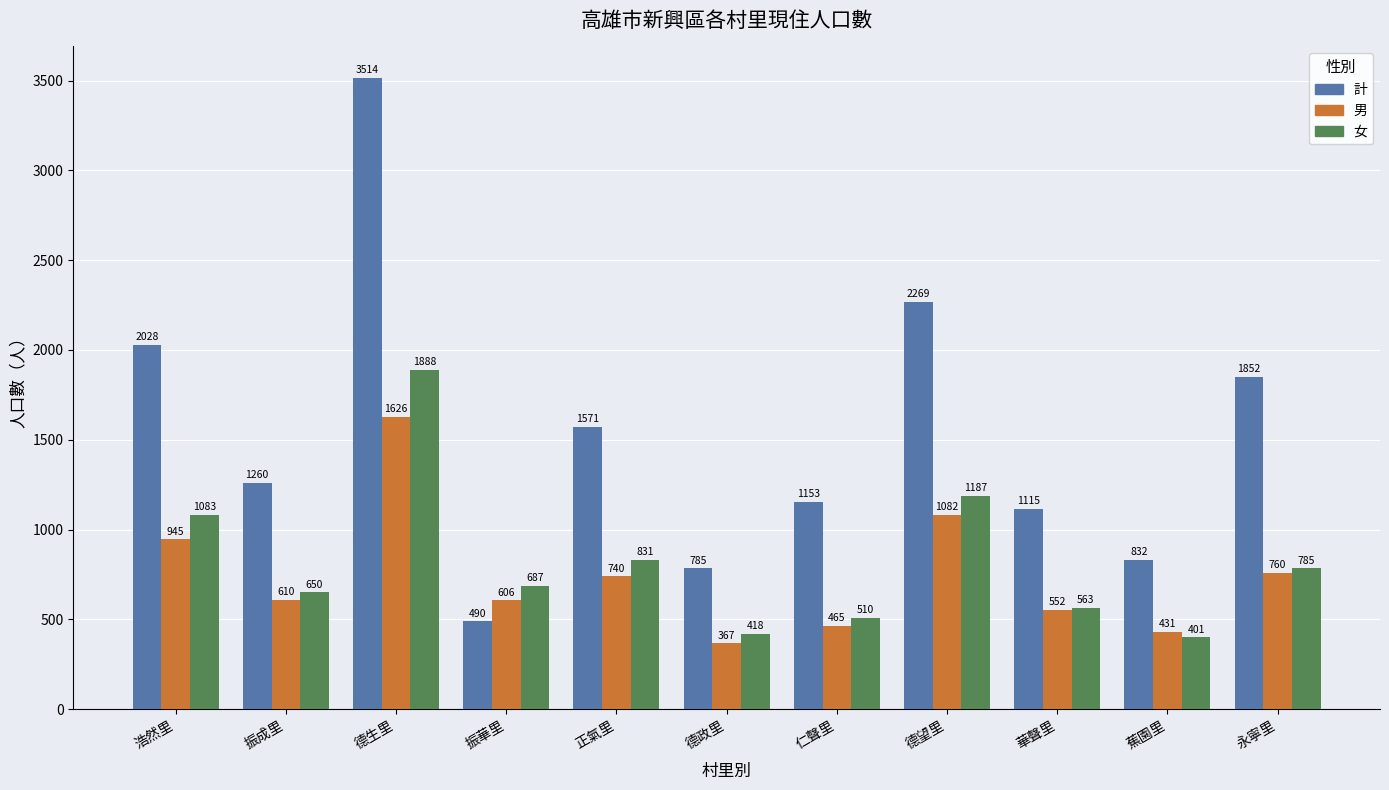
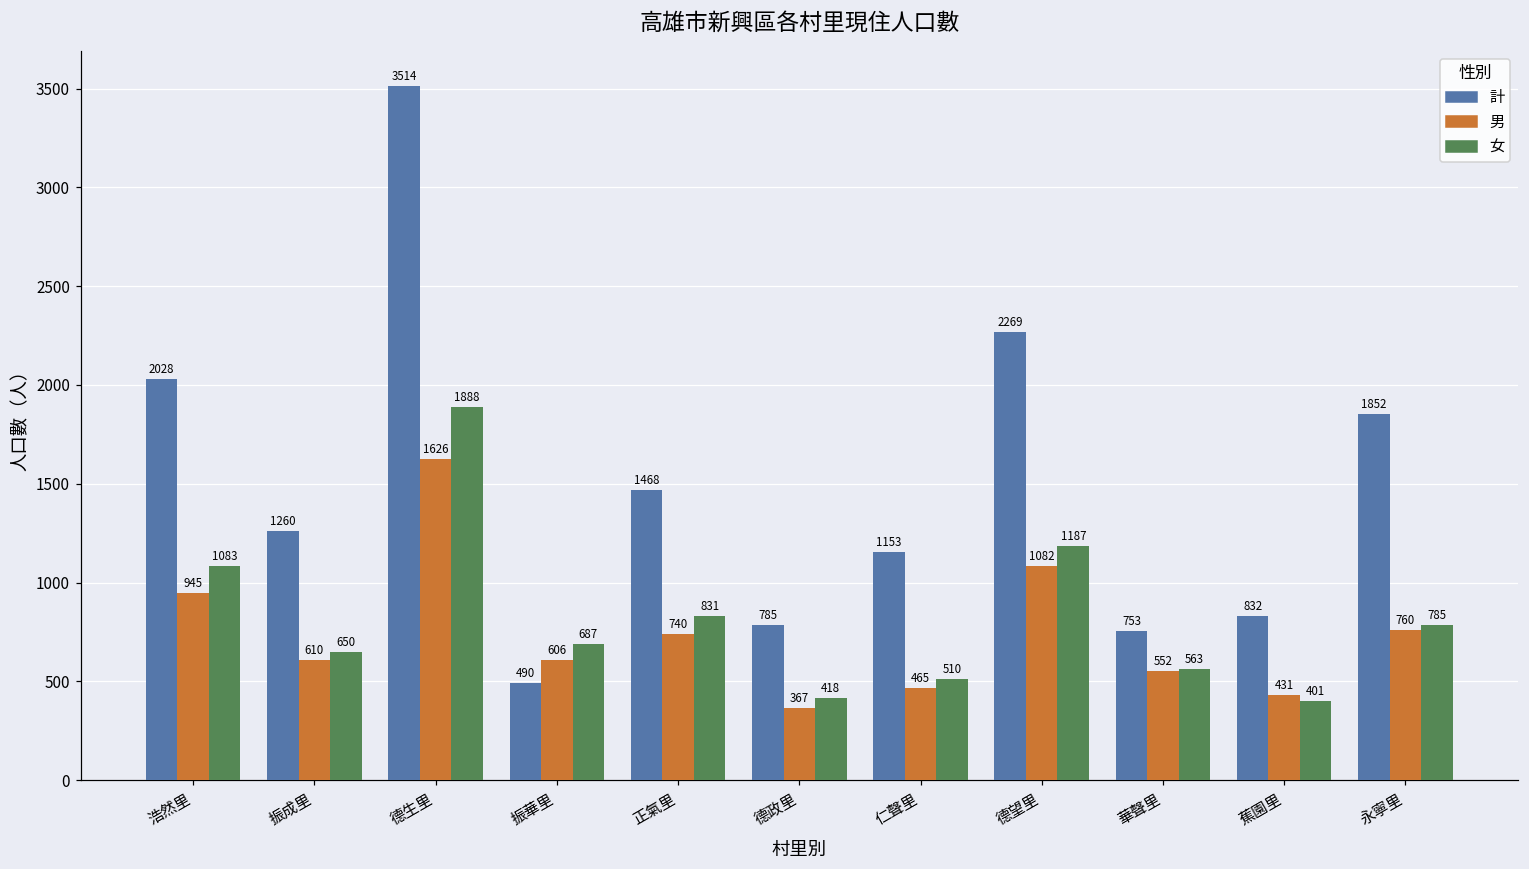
  {
    "計": {
      "浩然里": 2028,
      "振成里": 1260,
      "德生里": 3514,
      "振華里": 490,
-     "正氣里": 1571,
+     "正氣里": 1468,
      "德政里": 785,
      "仁聲里": 1153,
      "德望里": 2269,
-     "華聲里": 1115,
+     "華聲里": 753,
      "蕉園里": 832,
      "永寧里": 1852
    },
    "男": {
      "浩然里": 945,
      "振成里": 610,
      "德生里": 1626,
      "振華里": 606,
      "正氣里": 740,
      "德政里": 367,
      "仁聲里": 465,
      "德望里": 1082,
      "華聲里": 552,
      "蕉園里": 431,
      "永寧里": 760
    },
    "女": {
      "浩然里": 1083,
      "振成里": 650,
      "德生里": 1888,
      "振華里": 687,
      "正氣里": 831,
      "德政里": 418,
      "仁聲里": 510,
      "德望里": 1187,
      "華聲里": 563,
      "蕉園里": 401,
      "永寧里": 785
    }
  }
